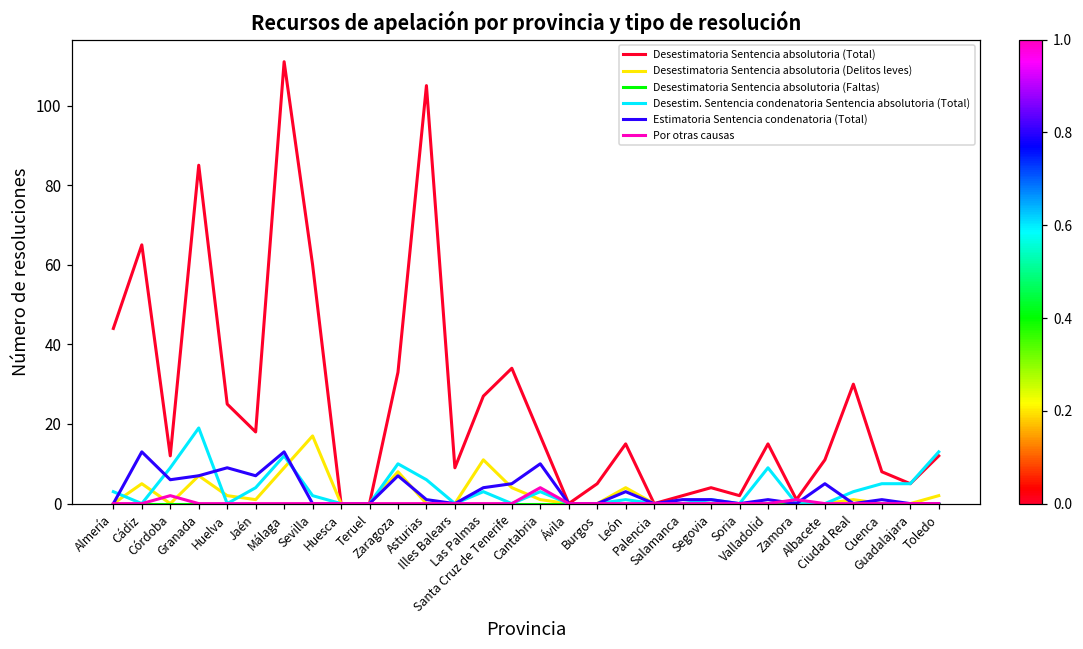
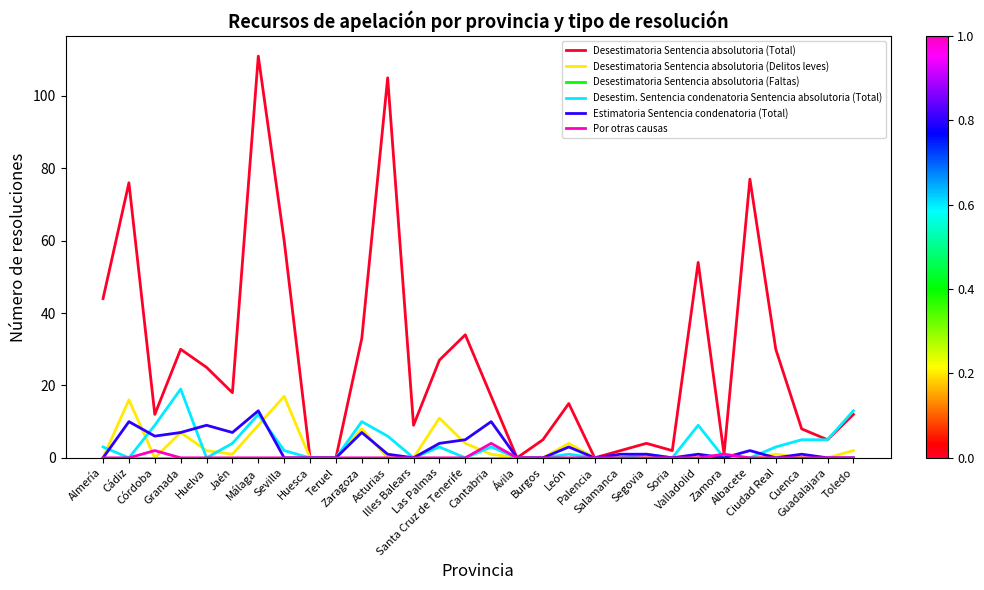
  {
    "Desestimatoria Sentencia absolutoria (Total)": {
      "Almería": 44,
-     "Cádiz": 65,
+     "Cádiz": 76,
      "Córdoba": 12,
-     "Granada": 85,
+     "Granada": 30,
      "Huelva": 25,
      "Jaén": 18,
      "Málaga": 111,
      "Sevilla": 60,
      "Zaragoza": 33,
      "Asturias": 105,
      "Illes Balears": 9,
      "Las Palmas": 27,
      "Santa Cruz de Tenerife": 34,
      "Cantabria": 17,
      "Burgos": 5,
      "León": 15,
      "Salamanca": 2,
      "Segovia": 4,
      "Soria": 2,
-     "Valladolid": 15,
-     "Albacete": 11,
+     "Valladolid": 54,
+     "Albacete": 77,
      "Ciudad Real": 30,
      "Cuenca": 8,
      "Toledo": 12
    },
    "Desestimatoria Sentencia absolutoria (Delitos leves)": {
-     "Cádiz": 5,
+     "Cádiz": 16,
      "Huelva": 2,
      "Jaén": 1,
      "Málaga": 9,
      "Sevilla": 17,
      "Zaragoza": 8,
      "Las Palmas": 11,
      "Santa Cruz de Tenerife": 4,
      "Cantabria": 1,
      "León": 4,
      "Ciudad Real": 1,
      "Toledo": 2
    },
    "Desestimatoria Sentencia absolutoria (Faltas)": {
      "Cantabria": 0
    },
    "Desestim. Sentencia condenatoria Sentencia absolutoria (Total)": {
      "Almería": 3,
      "Córdoba": 9,
      "Granada": 19,
      "Jaén": 4,
      "Málaga": 12,
      "Sevilla": 2,
      "Zaragoza": 10,
      "Asturias": 6,
      "Las Palmas": 3,
      "Cantabria": 3,
      "León": 1,
      "Valladolid": 9,
      "Ciudad Real": 3,
      "Cuenca": 5,
      "Toledo": 13
    },
    "Estimatoria Sentencia condenatoria (Total)": {
-     "Cádiz": 13,
+     "Cádiz": 10,
      "Córdoba": 6,
      "Huelva": 9,
      "Jaén": 7,
      "Málaga": 13,
      "Zaragoza": 7,
      "Asturias": 1,
      "Las Palmas": 4,
      "Santa Cruz de Tenerife": 5,
      "Cantabria": 10,
      "León": 3,
      "Salamanca": 1,
      "Valladolid": 1,
-     "Albacete": 5,
+     "Albacete": 2,
      "Cuenca": 1
    },
    "Por otras causas": {
      "Córdoba": 2,
      "Cantabria": 4
    }
  }
